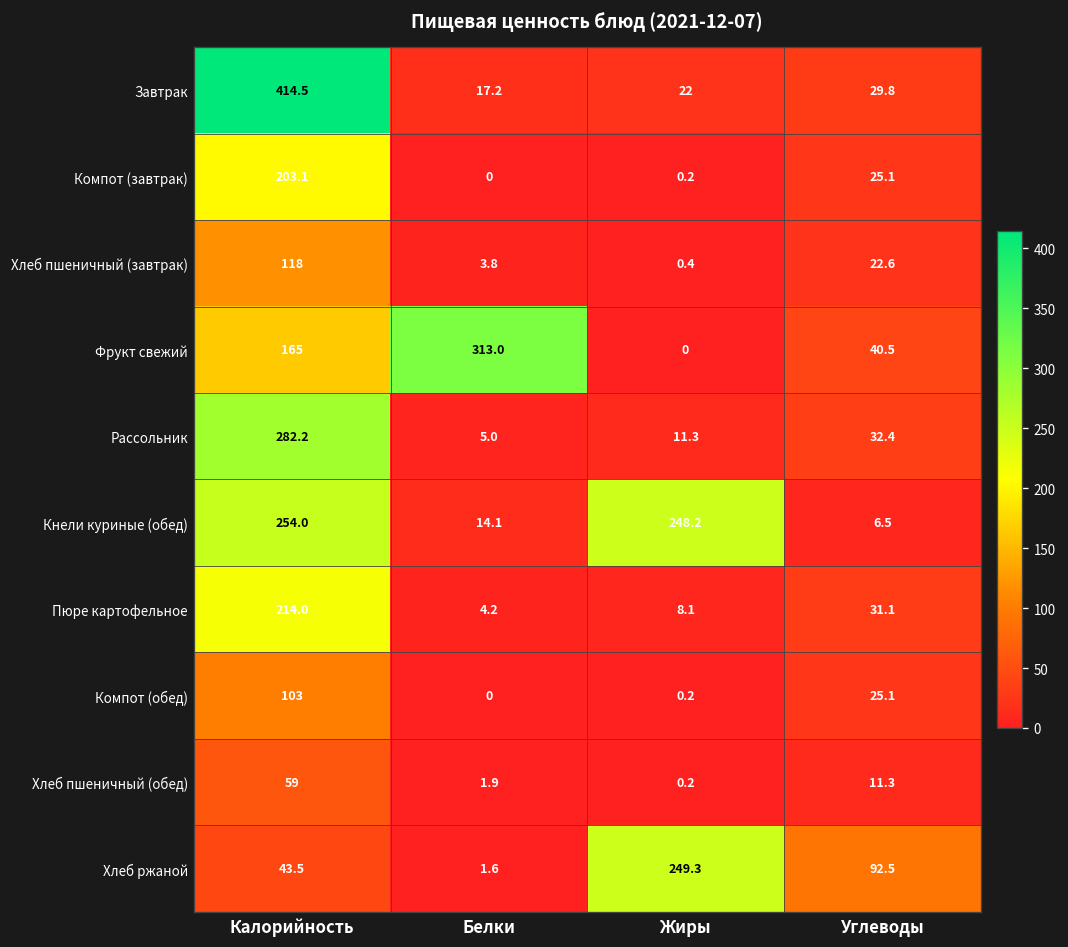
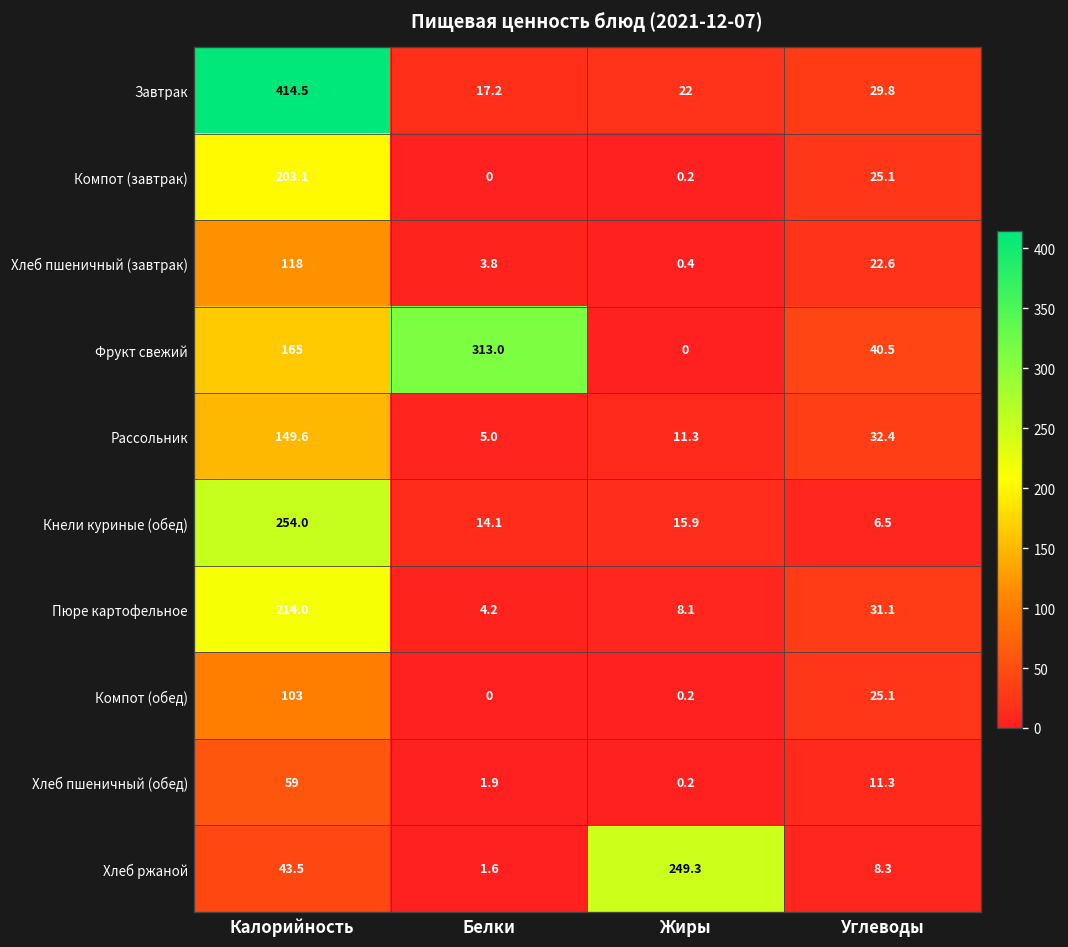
  {
    "Завтрак": {
      "Калорийность": 414.5,
      "Белки": 17.2,
      "Жиры": 22,
      "Углеводы": 29.8
    },
    "Компот (завтрак)": {
      "Калорийность": 203.1,
      "Белки": 0,
      "Жиры": 0.2,
      "Углеводы": 25.1
    },
    "Хлеб пшеничный (завтрак)": {
      "Калорийность": 118,
      "Белки": 3.8,
      "Жиры": 0.4,
      "Углеводы": 22.6
    },
    "Фрукт свежий": {
      "Калорийность": 165,
      "Белки": 313.0,
      "Жиры": 0,
      "Углеводы": 40.5
    },
    "Рассольник": {
-     "Калорийность": 282.2,
+     "Калорийность": 149.6,
      "Белки": 5.0,
      "Жиры": 11.3,
      "Углеводы": 32.4
    },
    "Кнели куриные (обед)": {
      "Калорийность": 254.0,
      "Белки": 14.1,
-     "Жиры": 248.2,
+     "Жиры": 15.9,
      "Углеводы": 6.5
    },
    "Пюре картофельное": {
      "Калорийность": 214.0,
      "Белки": 4.2,
      "Жиры": 8.1,
      "Углеводы": 31.1
    },
    "Компот (обед)": {
      "Калорийность": 103,
      "Белки": 0,
      "Жиры": 0.2,
      "Углеводы": 25.1
    },
    "Хлеб пшеничный (обед)": {
      "Калорийность": 59,
      "Белки": 1.9,
      "Жиры": 0.2,
      "Углеводы": 11.3
    },
    "Хлеб ржаной": {
      "Калорийность": 43.5,
      "Белки": 1.6,
      "Жиры": 249.3,
-     "Углеводы": 92.5
+     "Углеводы": 8.3
    }
  }
